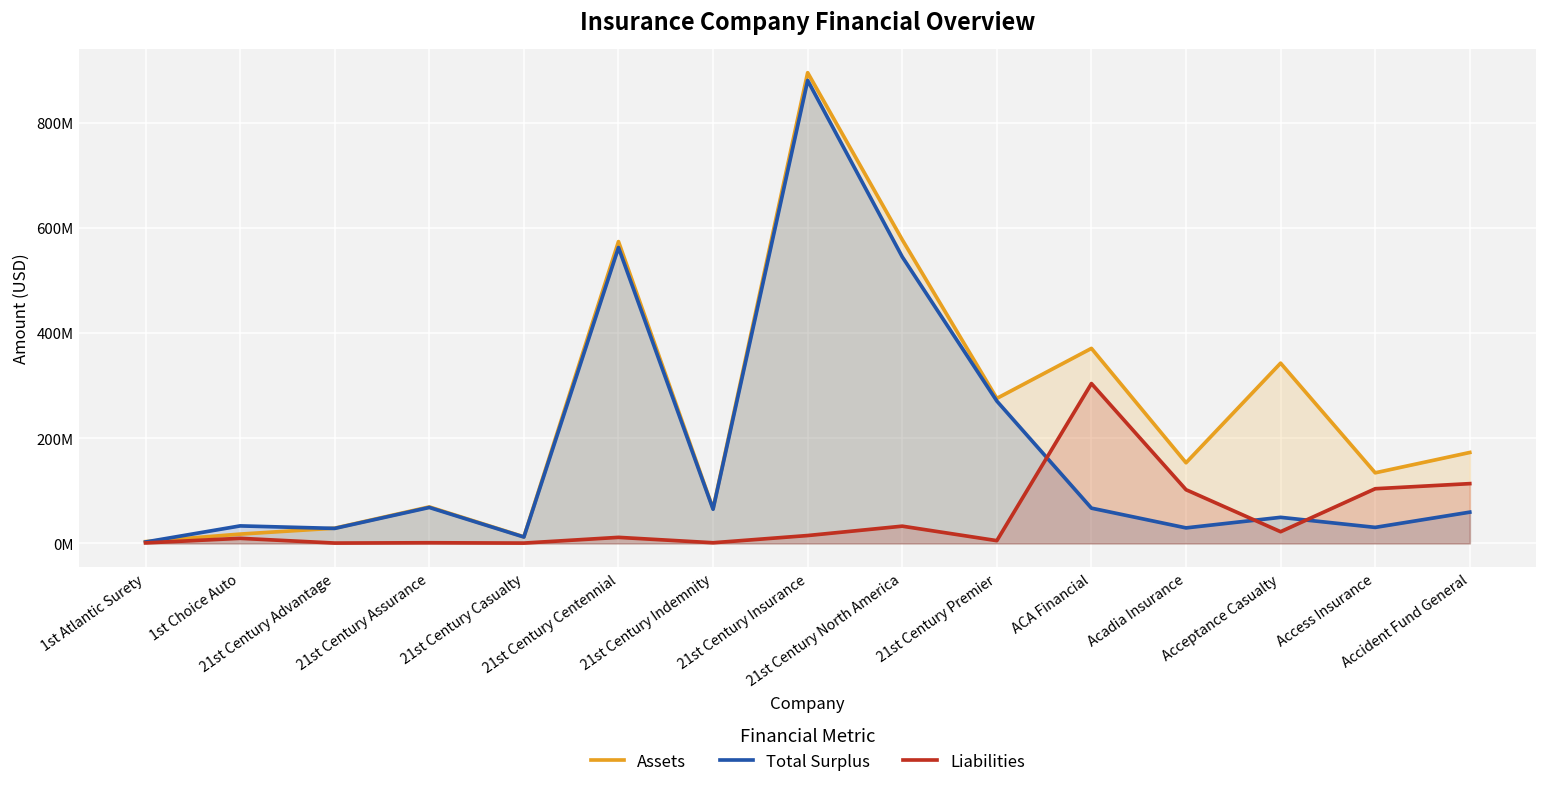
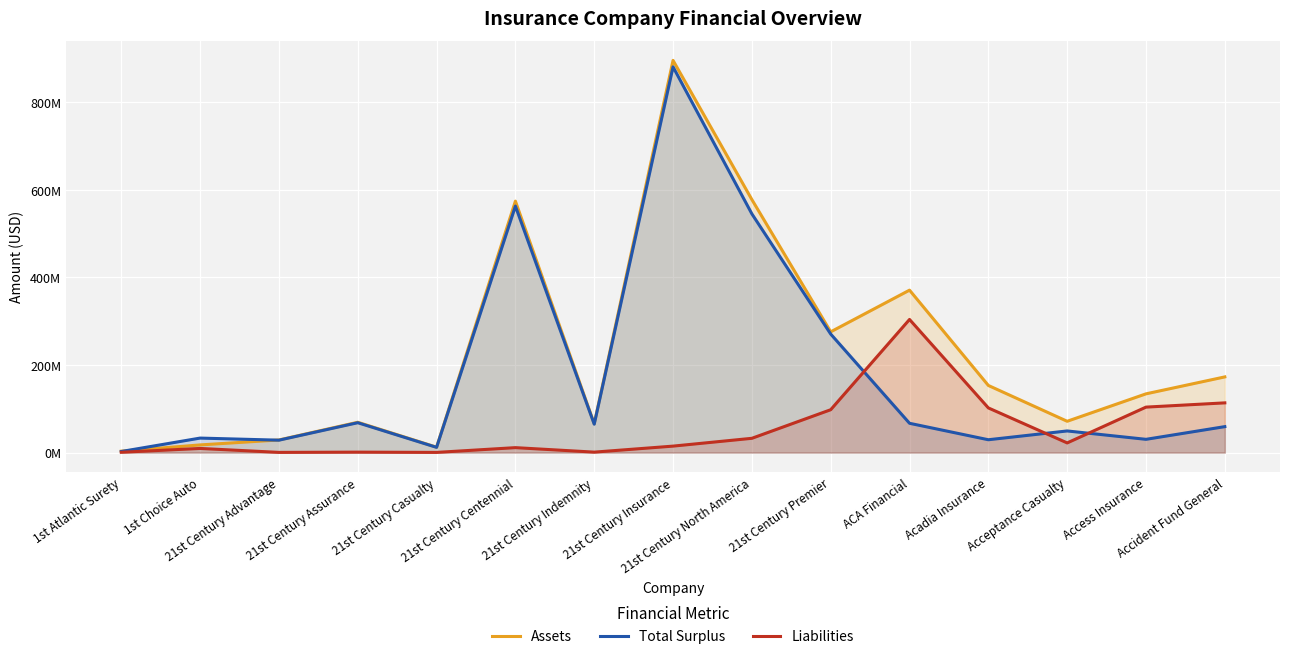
  {
    "Assets": {
      "1st Choice Auto": 20000000,
      "21st Century Centennial": 570000000,
      "21st Century Insurance": 900000000,
      "21st Century North America": 580000000,
      "ACA Financial": 370000000,
      "Acadia Insurance": 150000000,
-     "Acceptance Casualty": 340000000,
+     "Acceptance Casualty": 70000000,
      "Access Insurance": 130000000,
      "Accident Fund General": 170000000
    },
    "Total Surplus": {
      "1st Choice Auto": 30000000,
      "21st Century Centennial": 560000000,
      "21st Century Insurance": 880000000,
      "21st Century North America": 550000000,
      "ACA Financial": 70000000,
      "Acadia Insurance": 30000000,
      "Acceptance Casualty": 50000000,
      "Access Insurance": 30000000,
      "Accident Fund General": 60000000
    },
    "Liabilities": {
      "1st Choice Auto": 10000000,
      "21st Century Advantage": 0,
      "21st Century Assurance": 0,
      "21st Century Casualty": 0,
      "21st Century Centennial": 10000000,
      "21st Century Indemnity": 0,
      "21st Century Insurance": 10000000,
      "21st Century North America": 30000000,
-     "21st Century Premier": 10000000,
+     "21st Century Premier": 100000000,
      "ACA Financial": 300000000,
      "Acadia Insurance": 100000000,
      "Acceptance Casualty": 20000000,
      "Access Insurance": 100000000,
      "Accident Fund General": 110000000
    }
  }
